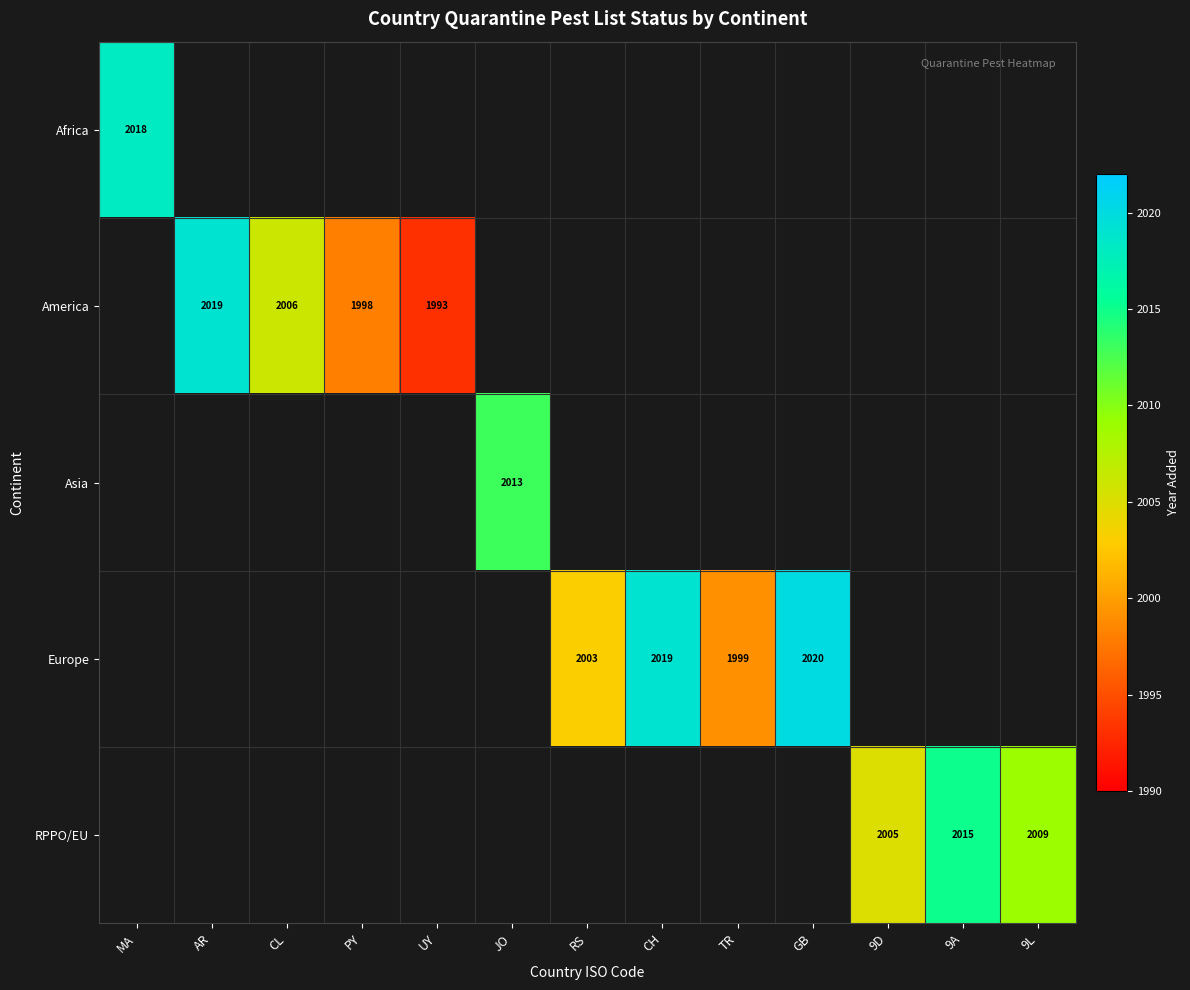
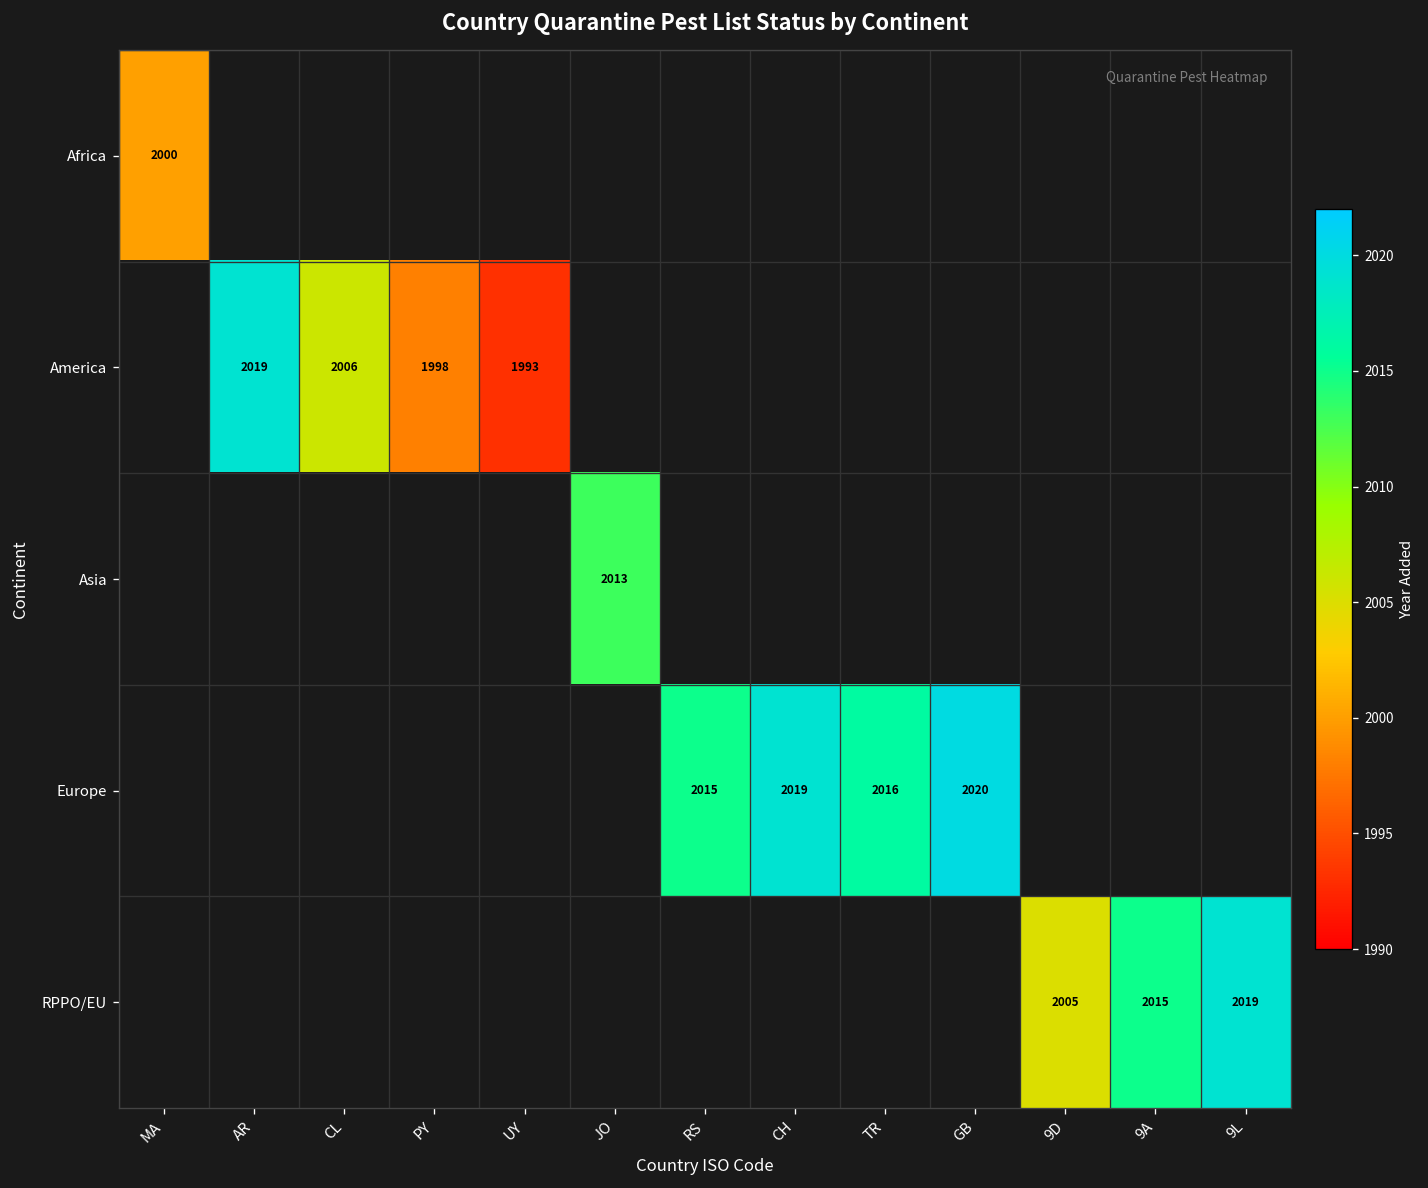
  {
    "Africa": {
-     "MA": 2018
+     "MA": 2000
    },
    "America": {
      "AR": 2019,
      "CL": 2006,
      "PY": 1998,
      "UY": 1993
    },
    "Asia": {
      "JO": 2013
    },
    "Europe": {
-     "RS": 2003,
+     "RS": 2015,
      "CH": 2019,
-     "TR": 1999,
+     "TR": 2016,
      "GB": 2020
    },
    "RPPO/EU": {
      "9D": 2005,
      "9A": 2015,
-     "9L": 2009
+     "9L": 2019
    }
  }
